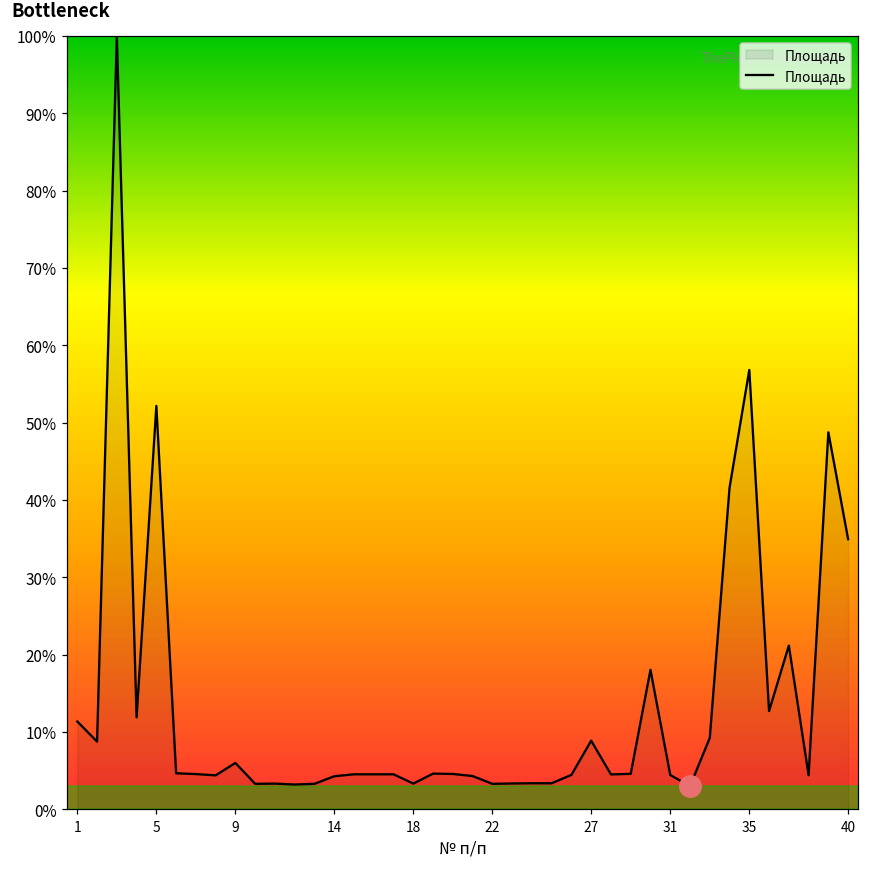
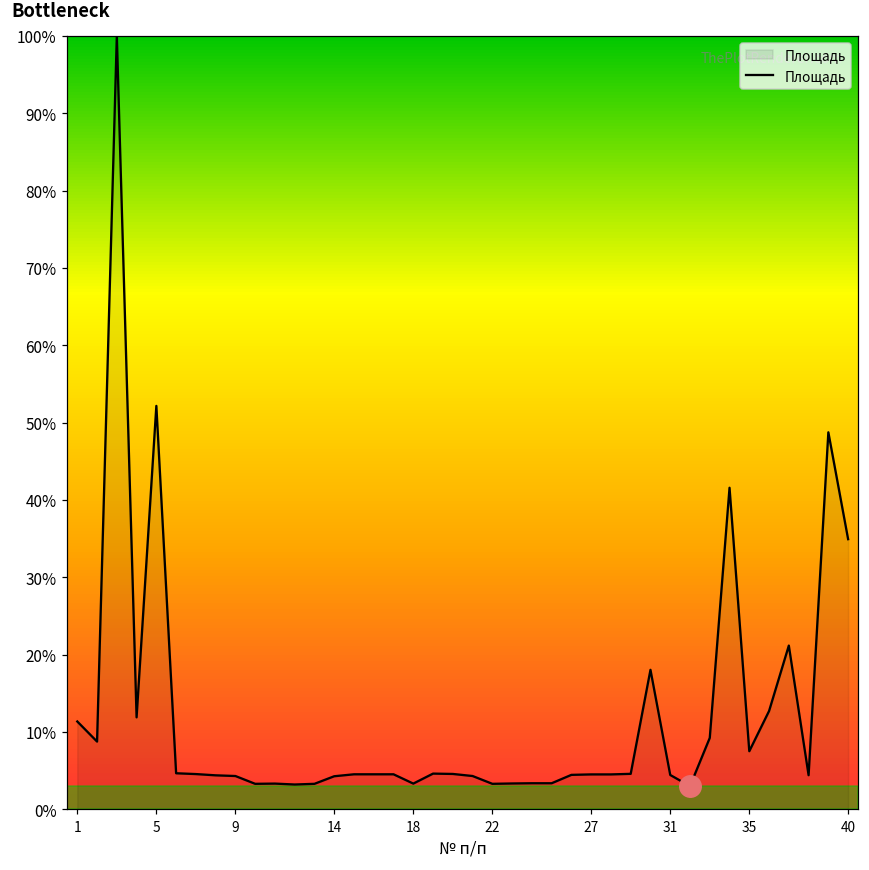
  {
    "Площадь": {
      "1": "11%",
      "5": "52%",
-     "9": "6%",
+     "9": "4%",
      "14": "4%",
      "18": "3%",
      "22": "3%",
-     "27": "9%",
+     "27": "4%",
      "31": "4%",
-     "35": "57%",
+     "35": "7%",
      "40": "35%"
    }
  }
